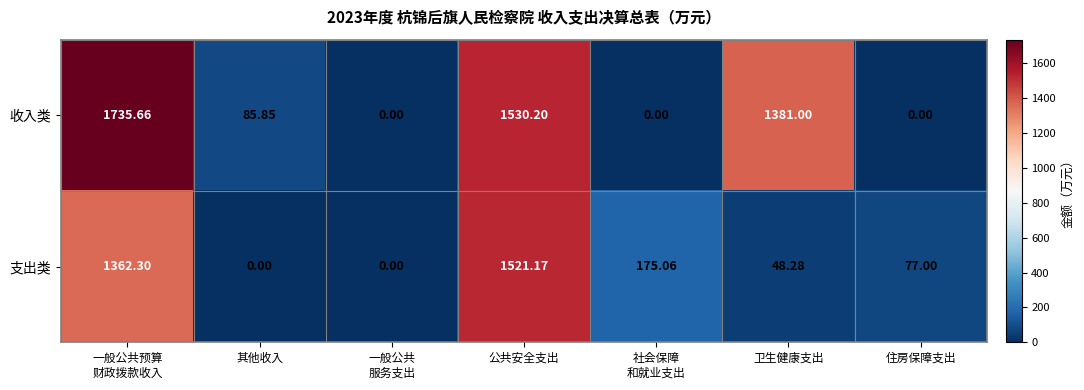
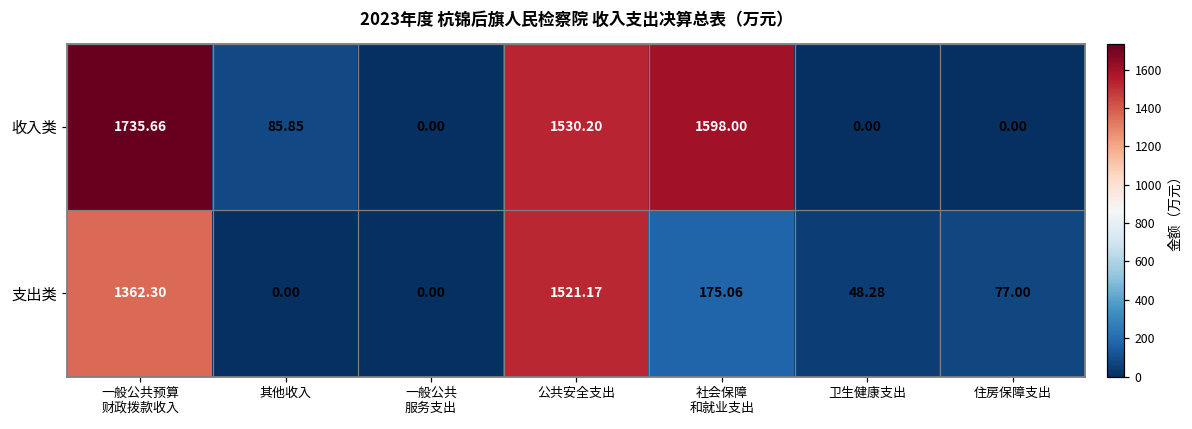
  {
    "收入类": {
      "一般公共预算 财政拨款收入": 1735.66,
      "其他收入": 85.85,
      "一般公共 服务支出": 0.00,
      "公共安全支出": 1530.20,
-     "社会保障 和就业支出": 0.00,
-     "卫生健康支出": 1381.00,
+     "社会保障 和就业支出": 1598.00,
+     "卫生健康支出": 0.00,
      "住房保障支出": 0.00
    },
    "支出类": {
      "一般公共预算 财政拨款收入": 1362.30,
      "其他收入": 0.00,
      "一般公共 服务支出": 0.00,
      "公共安全支出": 1521.17,
      "社会保障 和就业支出": 175.06,
      "卫生健康支出": 48.28,
      "住房保障支出": 77.00
    }
  }
